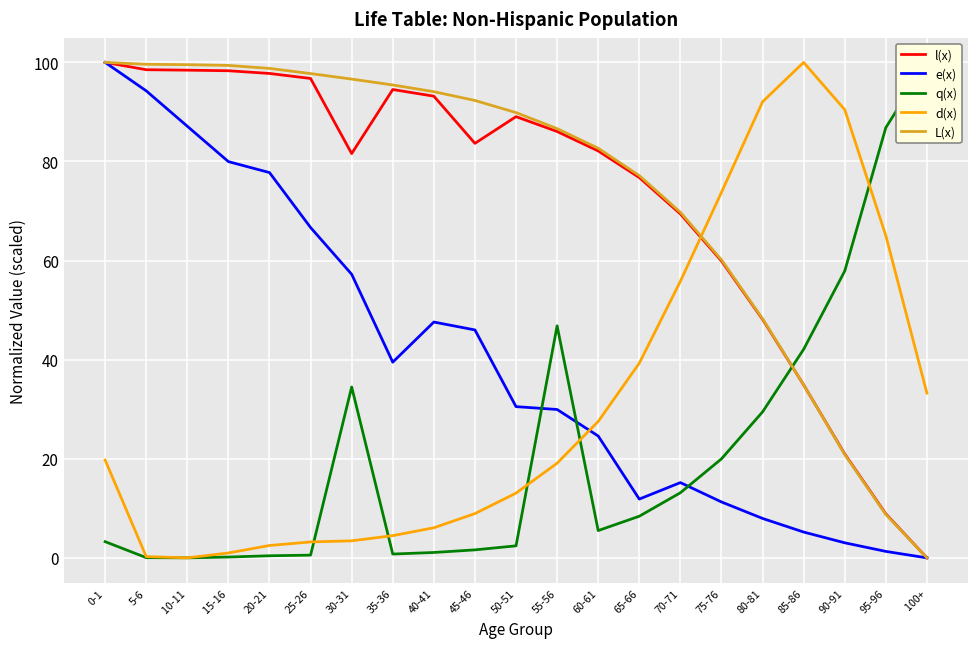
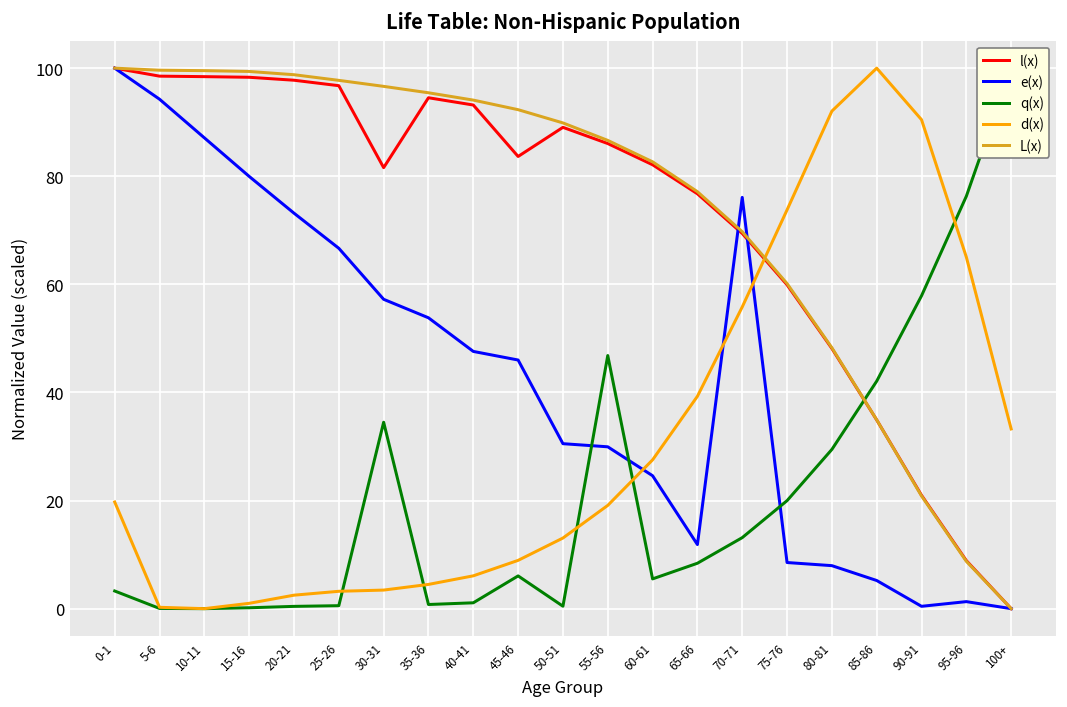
  {
    "l(x)": {
      "5-6": 99,
      "10-11": 98,
      "15-16": 98,
      "20-21": 98,
      "25-26": 97,
      "30-31": 82,
      "35-36": 95,
      "40-41": 93,
      "45-46": 84,
      "50-51": 89,
      "55-56": 86
    },
    "e(x)": {
      "5-6": 94,
      "10-11": 87,
      "15-16": 80,
-     "20-21": 78,
+     "20-21": 73,
      "25-26": 67,
      "30-31": 57,
-     "35-36": 39,
+     "35-36": 54,
      "40-41": 48,
      "45-46": 46,
      "50-51": 31,
      "55-56": 30,
      "60-61": 25,
      "65-66": 12,
-     "70-71": 15,
-     "75-76": 11,
+     "70-71": 76,
+     "75-76": 9,
      "80-81": 8,
      "85-86": 5,
-     "90-91": 3,
+     "90-91": 0,
      "95-96": 1
    },
    "q(x)": {
      "0-1": 3,
      "15-16": 0,
      "20-21": 0,
      "25-26": 1,
      "30-31": 34,
      "35-36": 1,
      "40-41": 1,
-     "45-46": 2,
-     "50-51": 2,
+     "45-46": 6,
+     "50-51": 0,
      "55-56": 47,
      "60-61": 6,
      "65-66": 8,
      "70-71": 13,
      "75-76": 20,
      "80-81": 29,
      "85-86": 42,
      "90-91": 58,
-     "95-96": 87
+     "95-96": 76
    }
  }
